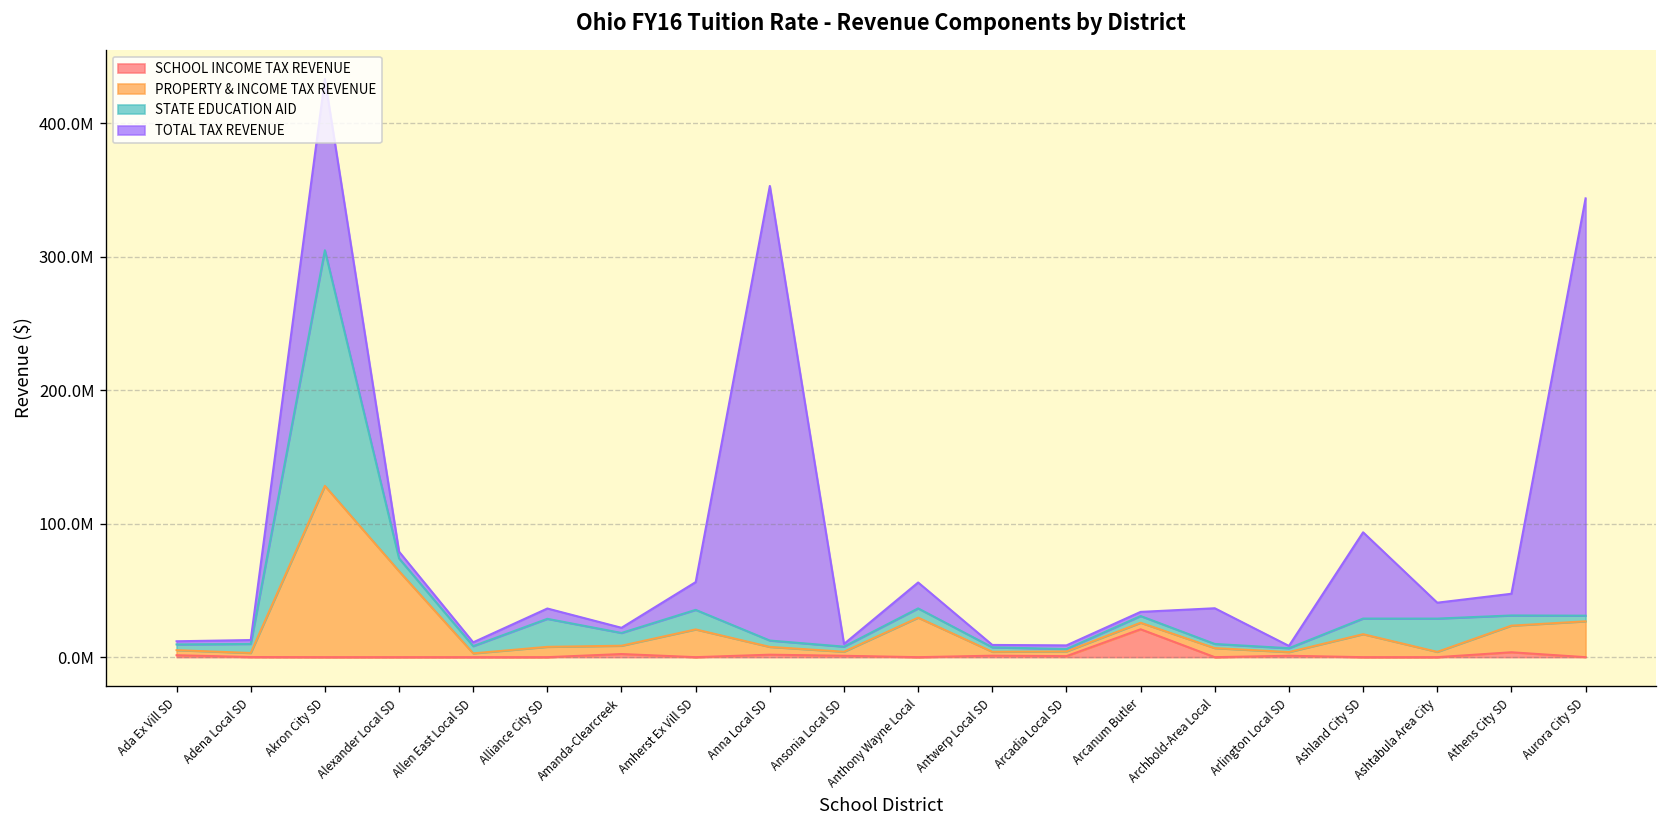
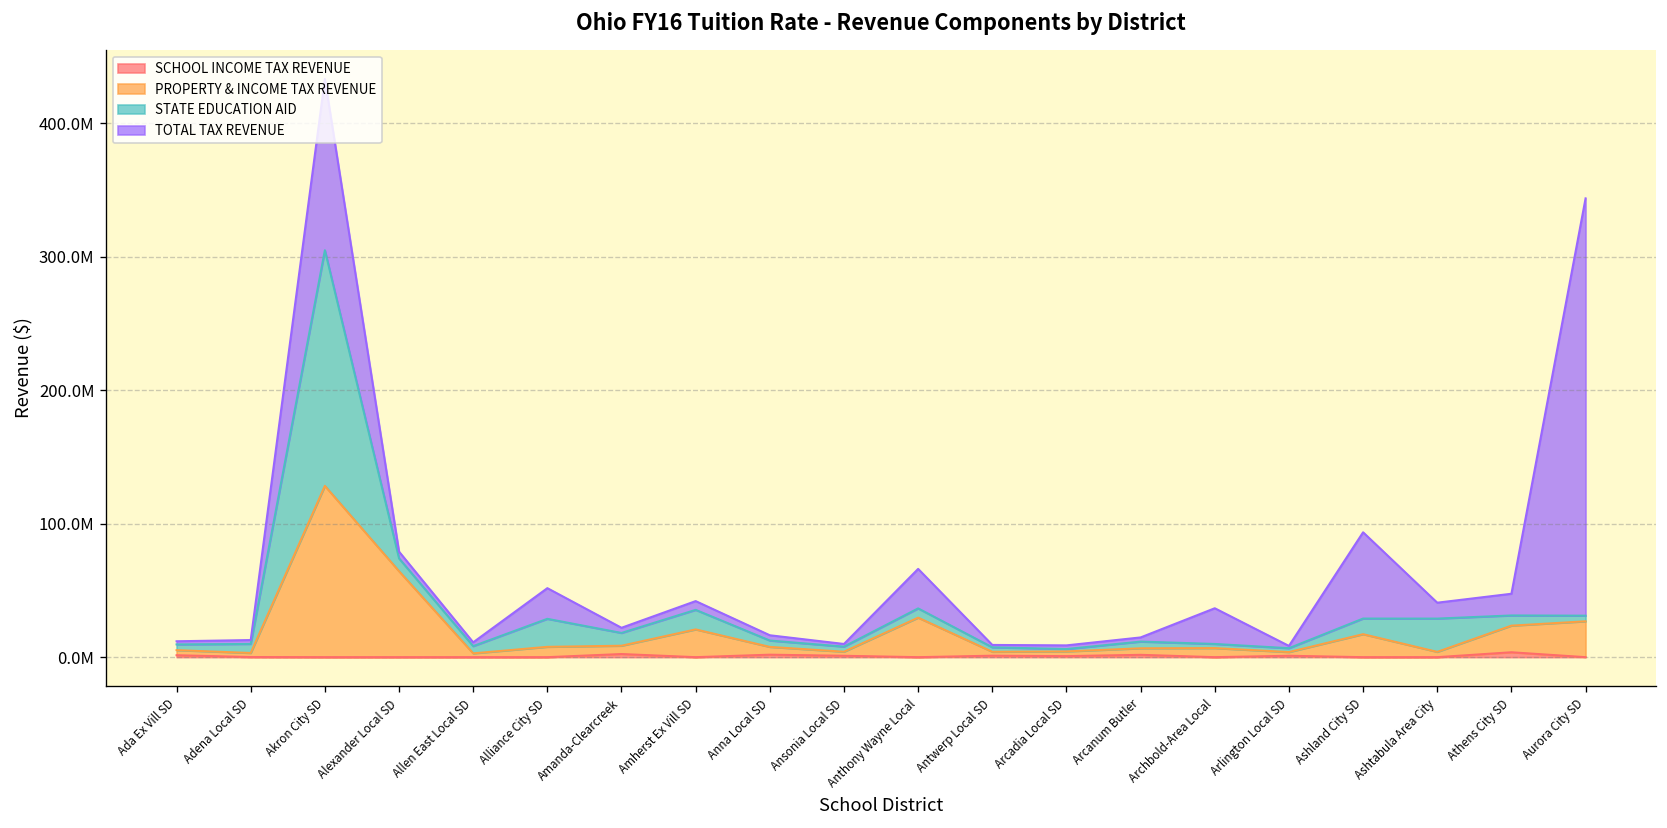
  {
    "SCHOOL INCOME TAX REVENUE": {
      "Ada Ex Vill SD": 1000000,
      "Adena Local SD": 0,
      "Akron City SD": 0,
      "Alexander Local SD": 0,
      "Allen East Local SD": 0,
      "Alliance City SD": 0,
      "Amanda-Clearcreek": 2000000,
      "Amherst Ex Vill SD": 0,
      "Anna Local SD": 2000000,
      "Ansonia Local SD": 1000000,
      "Anthony Wayne Local": 0,
      "Antwerp Local SD": 1000000,
      "Arcadia Local SD": 1000000,
-     "Arcanum Butler": 21000000,
+     "Arcanum Butler": 2000000,
      "Archbold-Area Local": 0,
      "Arlington Local SD": 1000000,
      "Ashland City SD": 0,
      "Ashtabula Area City": 0,
      "Athens City SD": 4000000,
      "Aurora City SD": 0
    },
    "PROPERTY & INCOME TAX REVENUE": {
      "Ada Ex Vill SD": 4000000,
      "Adena Local SD": 3000000,
      "Akron City SD": 128000000,
      "Alexander Local SD": 64000000,
      "Allen East Local SD": 3000000,
      "Alliance City SD": 8000000,
      "Amanda-Clearcreek": 6000000,
      "Amherst Ex Vill SD": 21000000,
      "Anna Local SD": 6000000,
      "Ansonia Local SD": 3000000,
      "Anthony Wayne Local": 30000000,
      "Antwerp Local SD": 3000000,
      "Arcanum Butler": 5000000,
      "Archbold-Area Local": 7000000,
      "Arlington Local SD": 3000000,
      "Ashland City SD": 17000000,
      "Ashtabula Area City": 4000000,
      "Athens City SD": 20000000,
      "Aurora City SD": 27000000
    },
    "STATE EDUCATION AID": {
      "Ada Ex Vill SD": 4000000,
      "Adena Local SD": 7000000,
      "Akron City SD": 176000000,
      "Alexander Local SD": 10000000,
      "Allen East Local SD": 5000000,
      "Alliance City SD": 21000000,
      "Amanda-Clearcreek": 10000000,
      "Amherst Ex Vill SD": 15000000,
      "Anna Local SD": 5000000,
      "Anthony Wayne Local": 7000000,
      "Arcanum Butler": 5000000,
      "Archbold-Area Local": 3000000,
      "Ashland City SD": 12000000,
      "Ashtabula Area City": 25000000,
      "Athens City SD": 8000000,
      "Aurora City SD": 4000000
    },
    "TOTAL TAX REVENUE": {
      "Ada Ex Vill SD": 2000000,
      "Adena Local SD": 3000000,
      "Alexander Local SD": 5000000,
      "Allen East Local SD": 3000000,
-     "Alliance City SD": 8000000,
+     "Alliance City SD": 23000000,
      "Amanda-Clearcreek": 4000000,
-     "Amherst Ex Vill SD": 21000000,
-     "Anna Local SD": 340000000,
-     "Anthony Wayne Local": 19000000,
+     "Amherst Ex Vill SD": 7000000,
+     "Anna Local SD": 4000000,
+     "Anthony Wayne Local": 30000000,
      "Arcadia Local SD": 3000000,
      "Arcanum Butler": 3000000,
      "Archbold-Area Local": 27000000,
      "Ashland City SD": 65000000,
      "Ashtabula Area City": 12000000,
      "Athens City SD": 16000000,
      "Aurora City SD": 313000000
    }
  }
